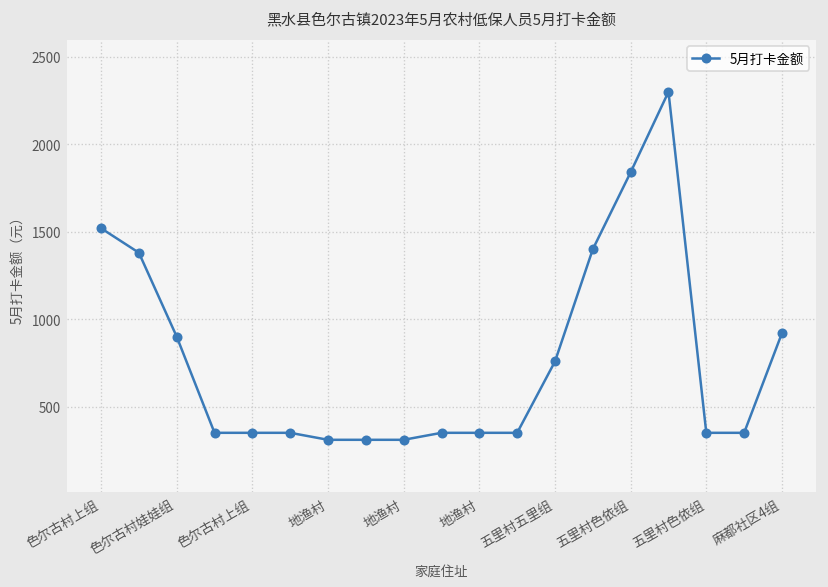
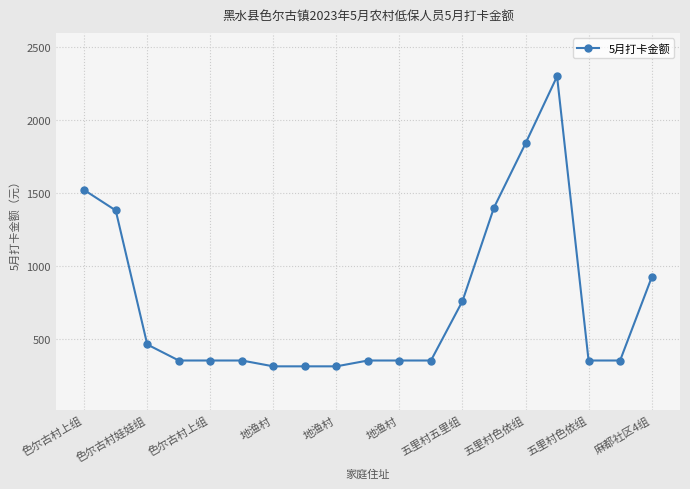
  {
-   "色尔古村娃娃组": 900,
+   "色尔古村娃娃组": 460,
    "五里村五里组": 760,
    "麻都社区4组": 920
  }
